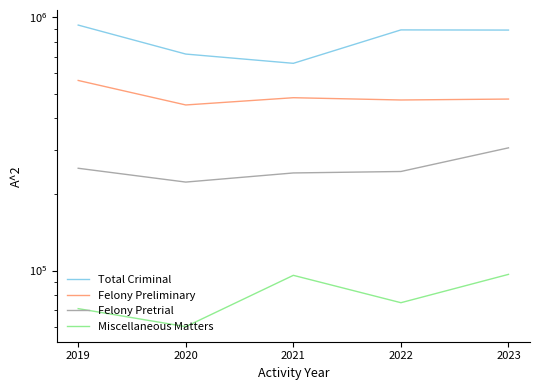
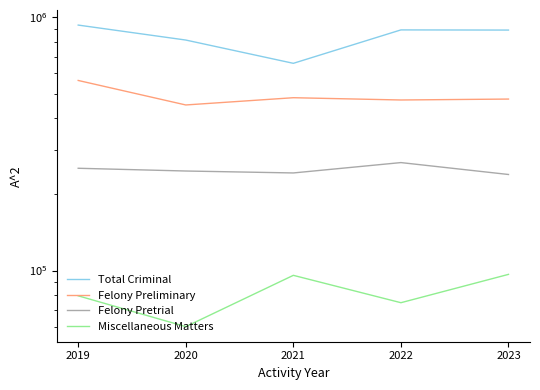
  {
    "Total Criminal": {
      "2019": 930000,
-     "2020": 720000,
+     "2020": 810000,
      "2021": 660000,
      "2022": 890000,
      "2023": 890000
    },
    "Felony Preliminary": {
      "2019": 560000,
      "2020": 450000,
      "2021": 480000,
      "2022": 470000,
      "2023": 480000
    },
    "Felony Pretrial": {
      "2019": 250000,
-     "2020": 220000,
+     "2020": 250000,
      "2021": 240000,
-     "2022": 250000,
-     "2023": 310000
+     "2022": 270000,
+     "2023": 240000
    },
    "Miscellaneous Matters": {
-     "2019": 71000,
+     "2019": 79000,
      "2020": 60000,
      "2021": 96000,
      "2022": 75000,
      "2023": 97000
    }
  }
